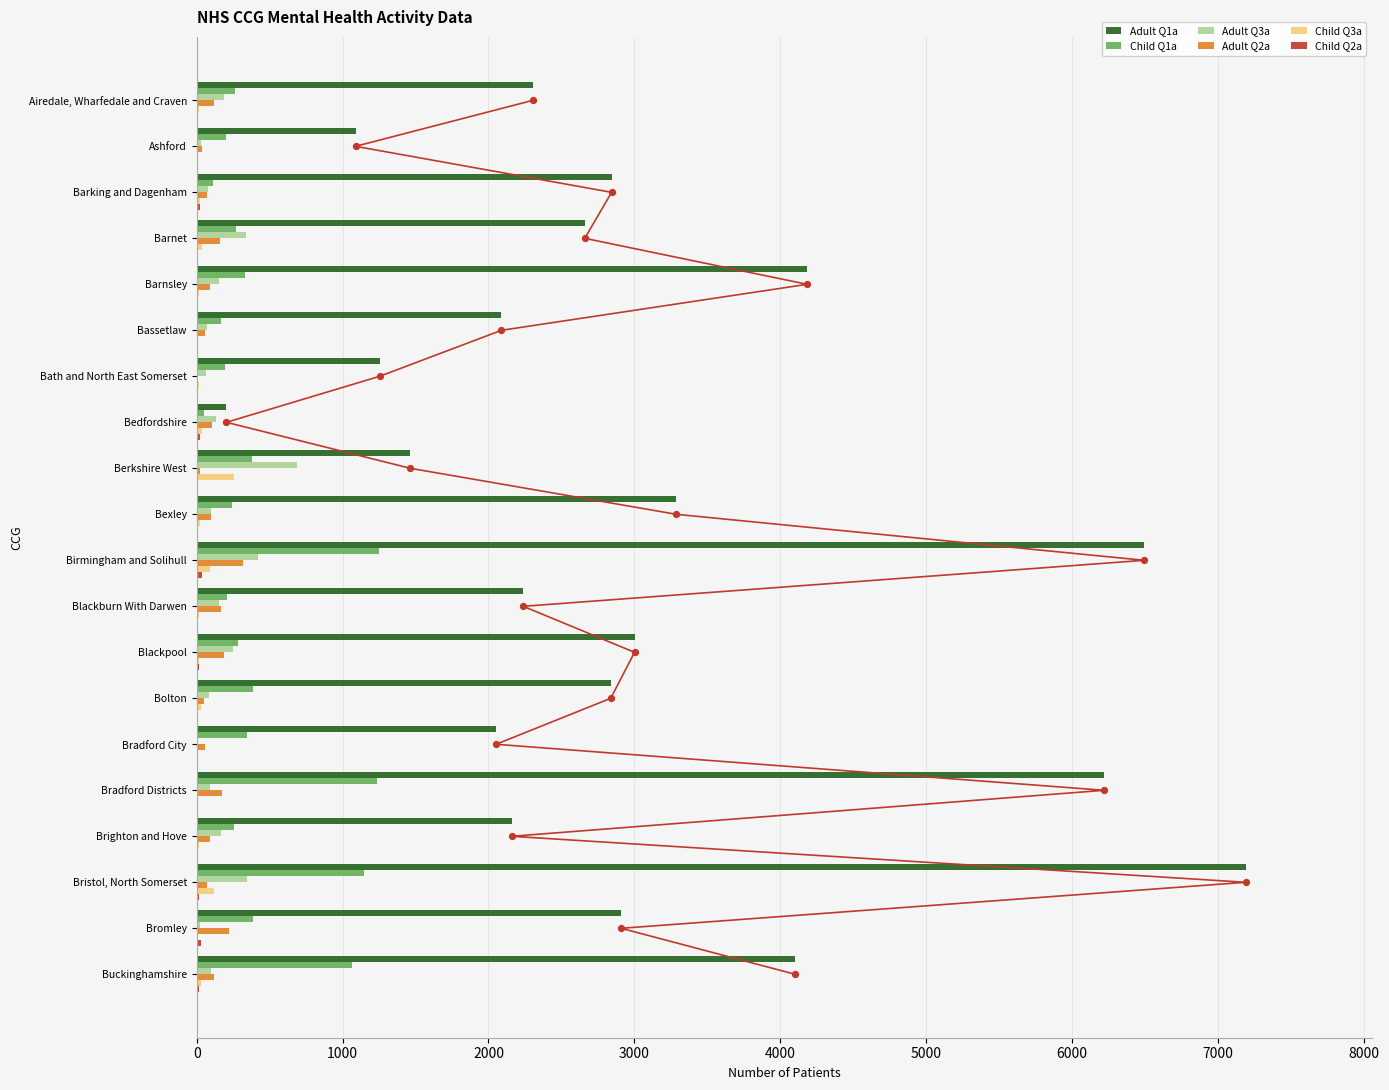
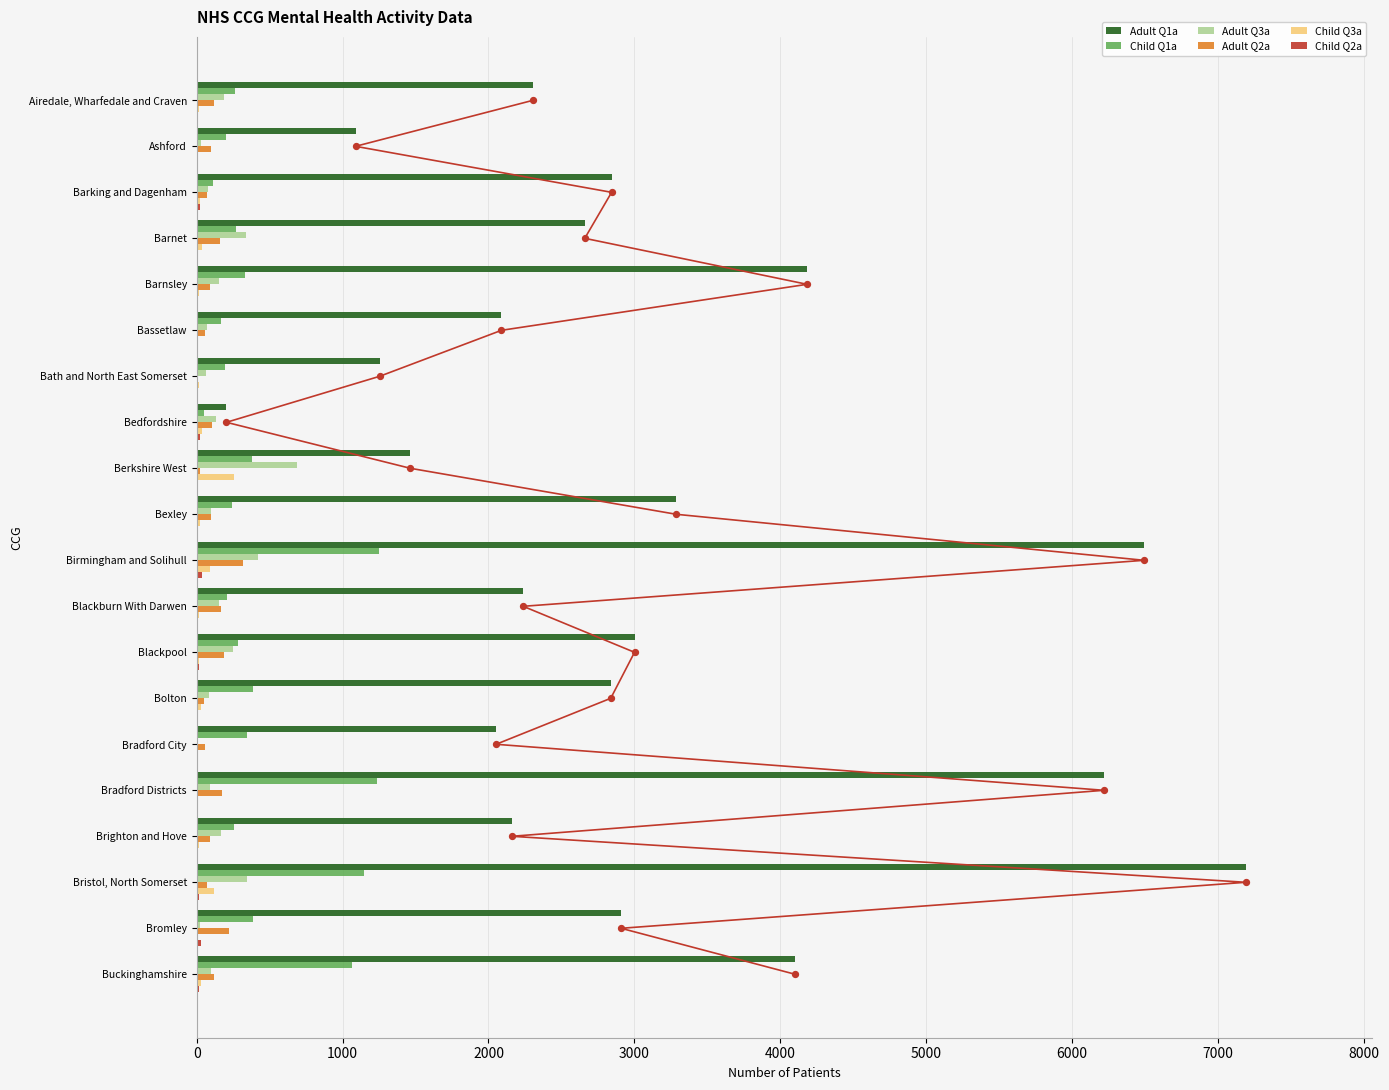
  {
    "Adult Q1a": {
      "Airedale, Wharfedale and Craven": 2310,
      "Ashford": 1090,
      "Barking and Dagenham": 2840,
      "Barnet": 2660,
      "Barnsley": 4180,
      "Bassetlaw": 2090,
      "Bath and North East Somerset": 1250,
      "Bedfordshire": 200,
      "Berkshire West": 1470,
      "Bexley": 3290,
      "Birmingham and Solihull": 6490,
      "Blackburn With Darwen": 2240,
      "Blackpool": 3000,
      "Bolton": 2840,
      "Bradford City": 2050,
      "Bradford Districts": 6220,
      "Brighton and Hove": 2160,
      "Bristol, North Somerset": 7190,
      "Bromley": 2910,
      "Buckinghamshire": 4100
    },
    "Child Q1a": {
      "Airedale, Wharfedale and Craven": 260,
      "Ashford": 200,
      "Barking and Dagenham": 120,
      "Barnet": 270,
      "Barnsley": 330,
      "Bassetlaw": 170,
      "Bath and North East Somerset": 190,
      "Bedfordshire": 50,
      "Berkshire West": 380,
      "Bexley": 240,
      "Birmingham and Solihull": 1250,
      "Blackburn With Darwen": 210,
      "Blackpool": 290,
      "Bolton": 390,
      "Bradford City": 340,
      "Bradford Districts": 1240,
      "Brighton and Hove": 260,
      "Bristol, North Somerset": 1150,
      "Bromley": 390,
      "Buckinghamshire": 1060
    },
    "Adult Q3a": {
      "Airedale, Wharfedale and Craven": 190,
      "Ashford": 30,
      "Barking and Dagenham": 80,
      "Barnet": 340,
      "Barnsley": 150,
      "Bassetlaw": 70,
      "Bath and North East Somerset": 60,
      "Bedfordshire": 130,
      "Berkshire West": 690,
      "Bexley": 100,
      "Birmingham and Solihull": 420,
      "Blackburn With Darwen": 150,
      "Blackpool": 250,
      "Bolton": 90,
      "Bradford Districts": 90,
      "Brighton and Hove": 160,
      "Bristol, North Somerset": 350,
      "Bromley": 20,
      "Buckinghamshire": 100
    },
    "Adult Q2a": {
      "Airedale, Wharfedale and Craven": 120,
-     "Ashford": 40,
+     "Ashford": 100,
      "Barking and Dagenham": 70,
      "Barnet": 160,
      "Barnsley": 90,
      "Bassetlaw": 60,
      "Bedfordshire": 110,
      "Berkshire West": 20,
      "Bexley": 100,
      "Birmingham and Solihull": 320,
      "Blackburn With Darwen": 170,
      "Blackpool": 190,
      "Bolton": 50,
      "Bradford City": 60,
      "Bradford Districts": 180,
      "Brighton and Hove": 90,
      "Bristol, North Somerset": 70,
      "Bromley": 220,
      "Buckinghamshire": 120
    },
    "Child Q3a": {
      "Airedale, Wharfedale and Craven": 20,
      "Barking and Dagenham": 20,
      "Barnet": 40,
      "Barnsley": 20,
      "Bedfordshire": 40,
      "Berkshire West": 250,
      "Bexley": 20,
      "Birmingham and Solihull": 90,
      "Bolton": 30,
      "Bradford City": 0,
      "Bradford Districts": 0,
      "Brighton and Hove": 20,
      "Bristol, North Somerset": 120,
      "Buckinghamshire": 30
    }
  }
